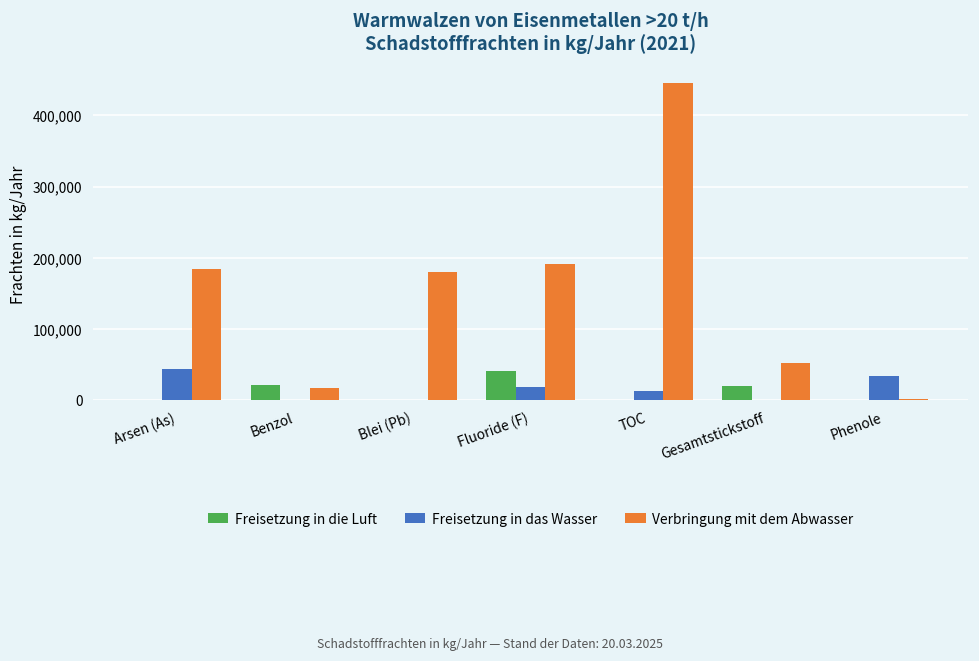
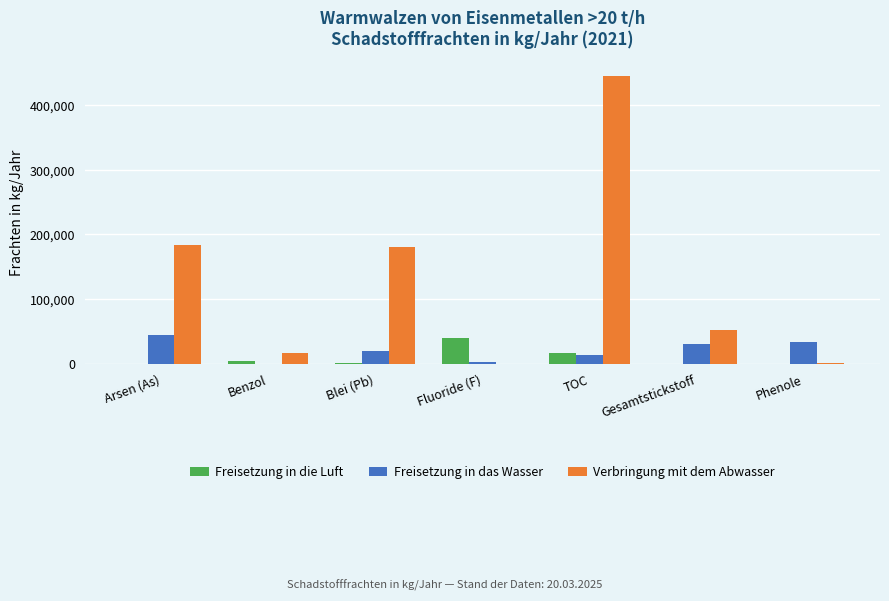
  {
    "Freisetzung in die Luft": {
-     "Benzol": "20,000",
+     "Benzol": "0",
      "Fluoride (F)": "40,000",
-     "TOC": "0",
-     "Gesamtstickstoff": "20,000",
+     "TOC": "20,000",
+     "Gesamtstickstoff": "0",
      "Phenole": "0"
    },
    "Freisetzung in das Wasser": {
      "Arsen (As)": "40,000",
      "Benzol": "0",
-     "Blei (Pb)": "0",
-     "Fluoride (F)": "20,000",
+     "Blei (Pb)": "20,000",
+     "Fluoride (F)": "0",
      "TOC": "10,000",
-     "Gesamtstickstoff": "0",
+     "Gesamtstickstoff": "30,000",
      "Phenole": "30,000"
    },
    "Verbringung mit dem Abwasser": {
      "Arsen (As)": "180,000",
      "Benzol": "20,000",
      "Blei (Pb)": "180,000",
-     "Fluoride (F)": "190,000",
+     "Fluoride (F)": "0",
      "TOC": "450,000",
      "Gesamtstickstoff": "50,000"
    }
  }
